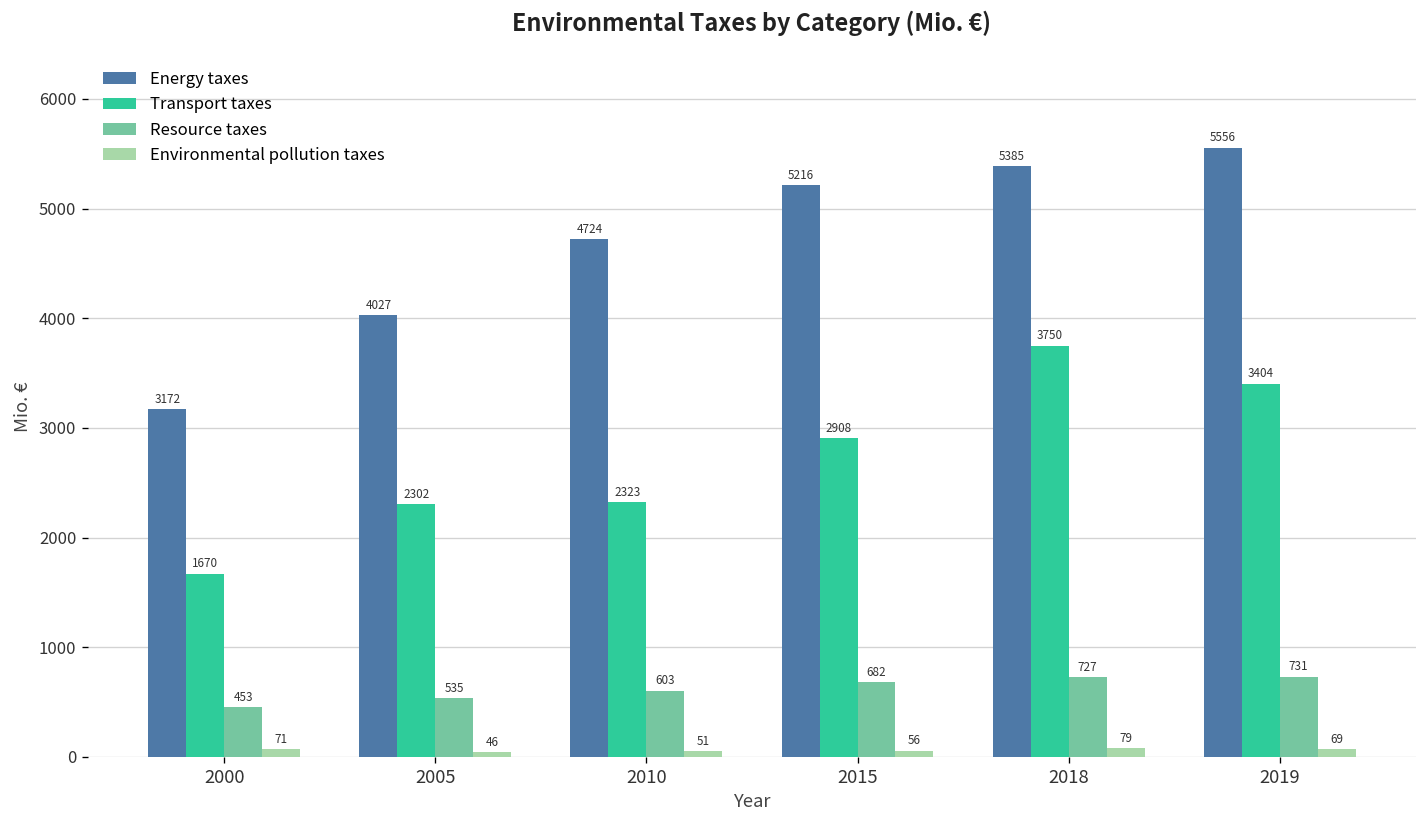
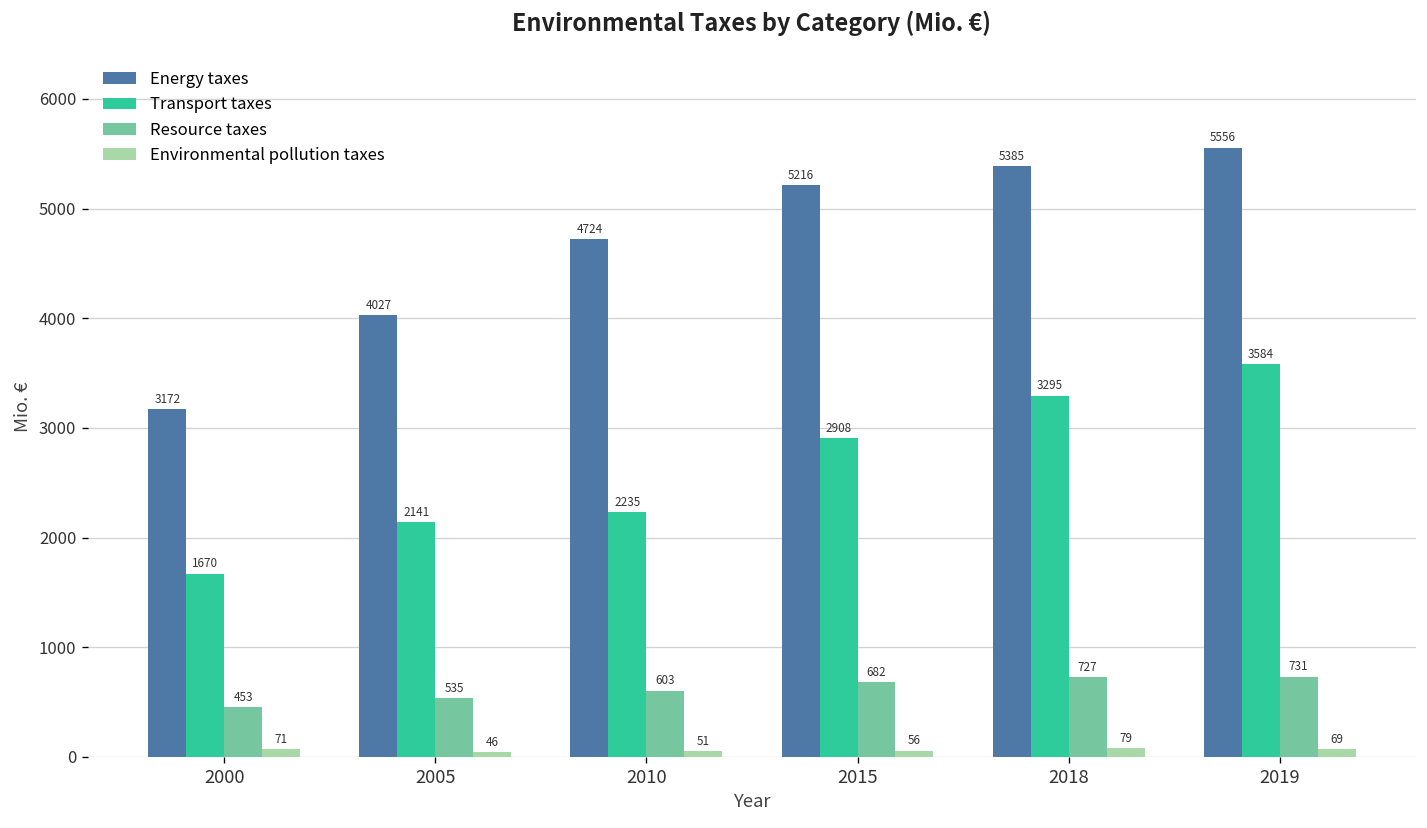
  {
    "Energy taxes": {
      "2000": 3172,
      "2005": 4027,
      "2010": 4724,
      "2015": 5216,
      "2018": 5385,
      "2019": 5556
    },
    "Transport taxes": {
      "2000": 1670,
-     "2005": 2302,
-     "2010": 2323,
+     "2005": 2141,
+     "2010": 2235,
      "2015": 2908,
-     "2018": 3750,
-     "2019": 3404
+     "2018": 3295,
+     "2019": 3584
    }
  }
